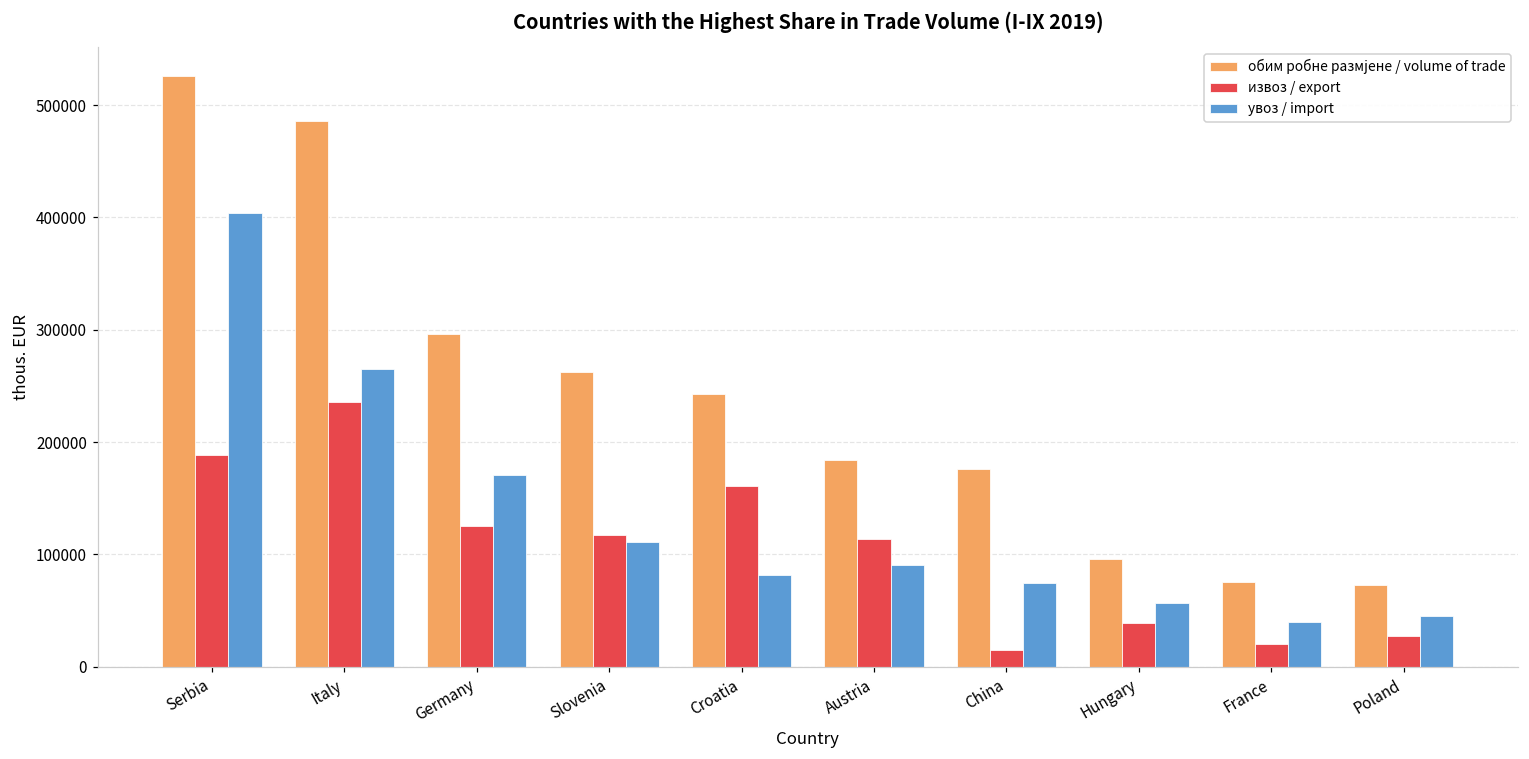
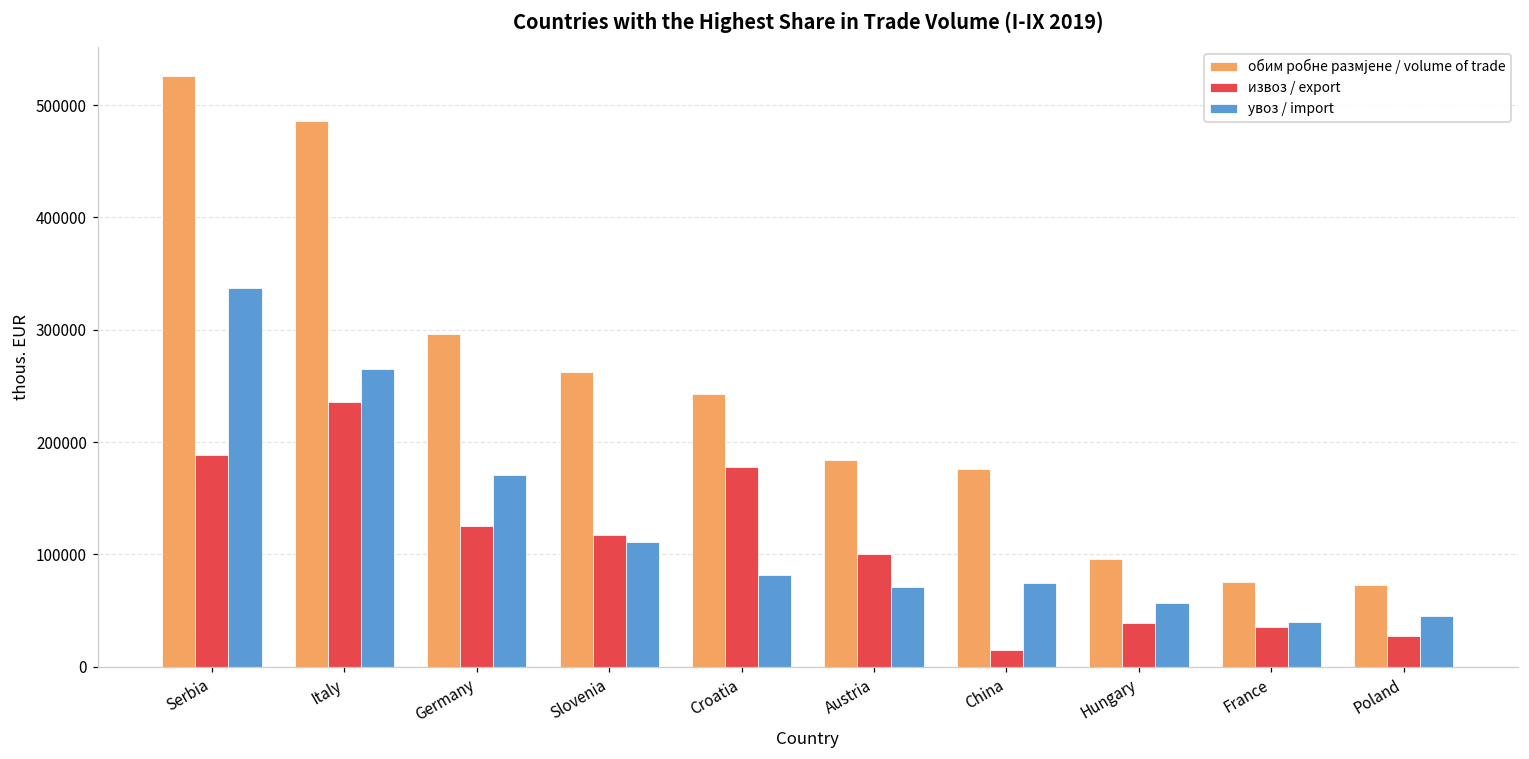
  {
    "обим робне размјене / volume of trade": {
      "Serbia": 526000,
      "Italy": 486000,
      "Germany": 296000,
      "Slovenia": 263000,
      "Croatia": 243000,
      "Austria": 184000,
      "China": 176000,
      "Hungary": 96000,
      "France": 76000,
      "Poland": 72000
    },
    "извоз / export": {
      "Serbia": 189000,
      "Italy": 235000,
      "Germany": 126000,
      "Slovenia": 118000,
-     "Croatia": 161000,
-     "Austria": 114000,
+     "Croatia": 178000,
+     "Austria": 100000,
      "China": 15000,
      "Hungary": 39000,
-     "France": 20000,
+     "France": 36000,
      "Poland": 27000
    },
    "увоз / import": {
-     "Serbia": 404000,
+     "Serbia": 337000,
      "Italy": 265000,
      "Germany": 171000,
      "Slovenia": 111000,
      "Croatia": 82000,
-     "Austria": 91000,
+     "Austria": 71000,
      "China": 75000,
      "Hungary": 57000,
      "France": 40000,
      "Poland": 45000
    }
  }
